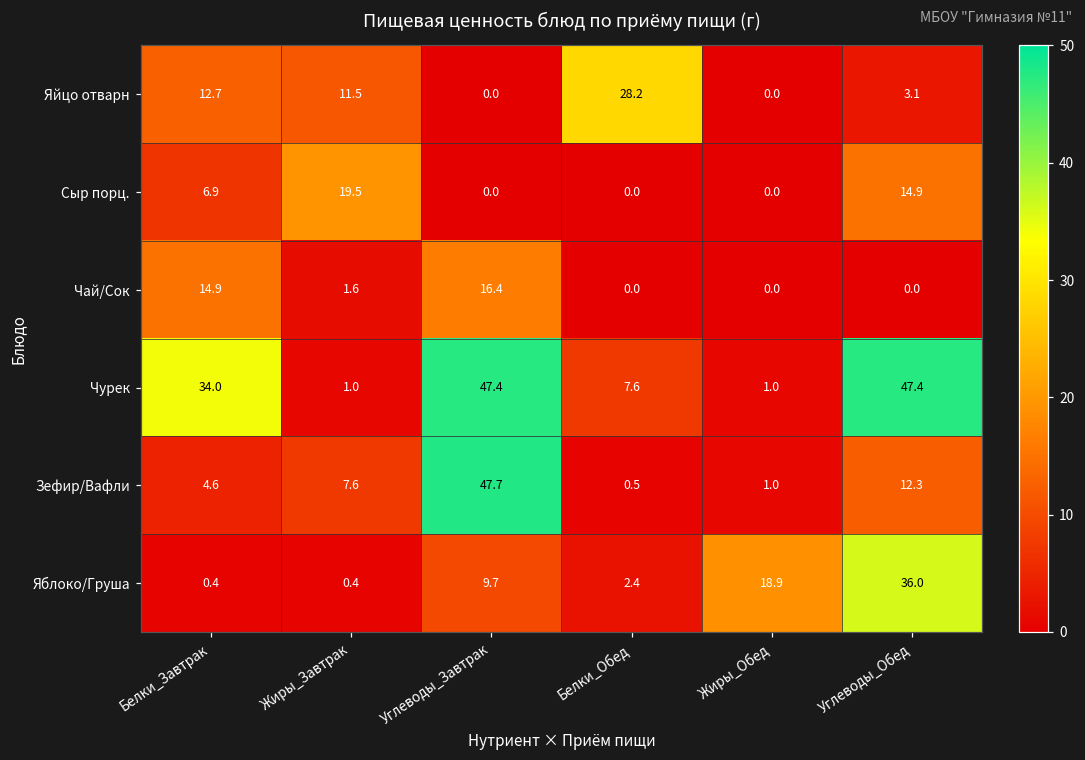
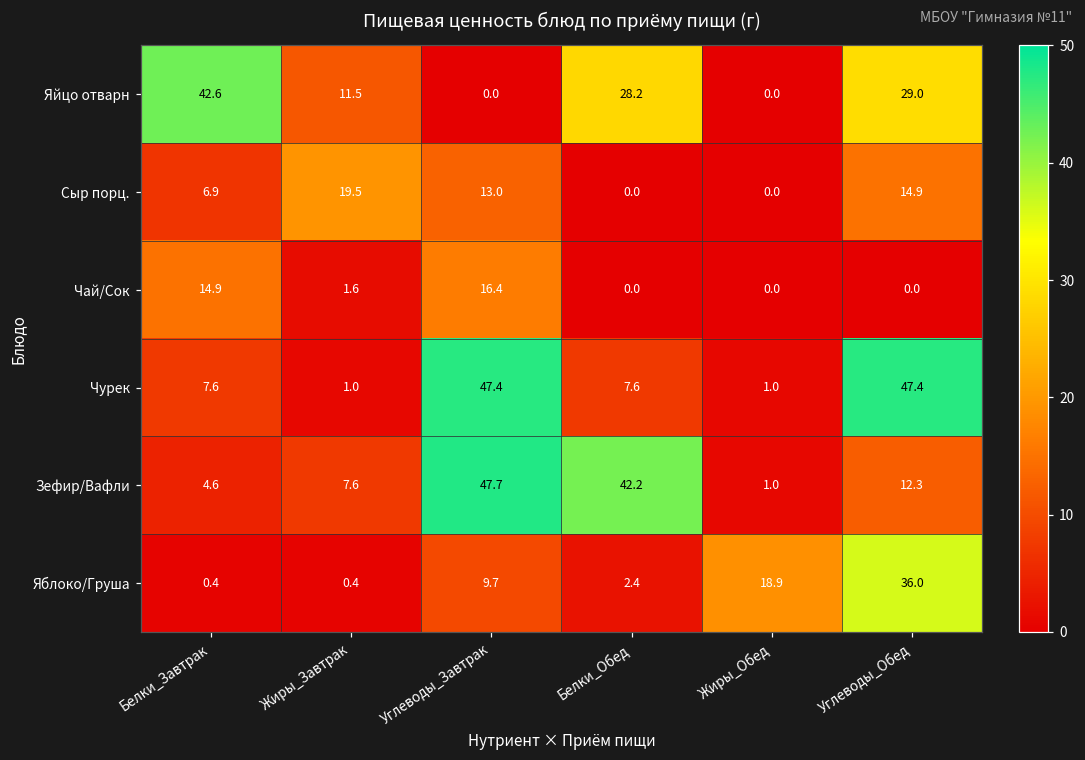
  {
    "Яйцо отварн": {
-     "Белки_Завтрак": 12.7,
+     "Белки_Завтрак": 42.6,
      "Жиры_Завтрак": 11.5,
      "Углеводы_Завтрак": 0.0,
      "Белки_Обед": 28.2,
      "Жиры_Обед": 0.0,
-     "Углеводы_Обед": 3.1
+     "Углеводы_Обед": 29.0
    },
    "Сыр порц.": {
      "Белки_Завтрак": 6.9,
      "Жиры_Завтрак": 19.5,
-     "Углеводы_Завтрак": 0.0,
+     "Углеводы_Завтрак": 13.0,
      "Белки_Обед": 0.0,
      "Жиры_Обед": 0.0,
      "Углеводы_Обед": 14.9
    },
    "Чай/Сок": {
      "Белки_Завтрак": 14.9,
      "Жиры_Завтрак": 1.6,
      "Углеводы_Завтрак": 16.4,
      "Белки_Обед": 0.0,
      "Жиры_Обед": 0.0,
      "Углеводы_Обед": 0.0
    },
    "Чурек": {
-     "Белки_Завтрак": 34.0,
+     "Белки_Завтрак": 7.6,
      "Жиры_Завтрак": 1.0,
      "Углеводы_Завтрак": 47.4,
      "Белки_Обед": 7.6,
      "Жиры_Обед": 1.0,
      "Углеводы_Обед": 47.4
    },
    "Зефир/Вафли": {
      "Белки_Завтрак": 4.6,
      "Жиры_Завтрак": 7.6,
      "Углеводы_Завтрак": 47.7,
-     "Белки_Обед": 0.5,
+     "Белки_Обед": 42.2,
      "Жиры_Обед": 1.0,
      "Углеводы_Обед": 12.3
    },
    "Яблоко/Груша": {
      "Белки_Завтрак": 0.4,
      "Жиры_Завтрак": 0.4,
      "Углеводы_Завтрак": 9.7,
      "Белки_Обед": 2.4,
      "Жиры_Обед": 18.9,
      "Углеводы_Обед": 36.0
    }
  }
